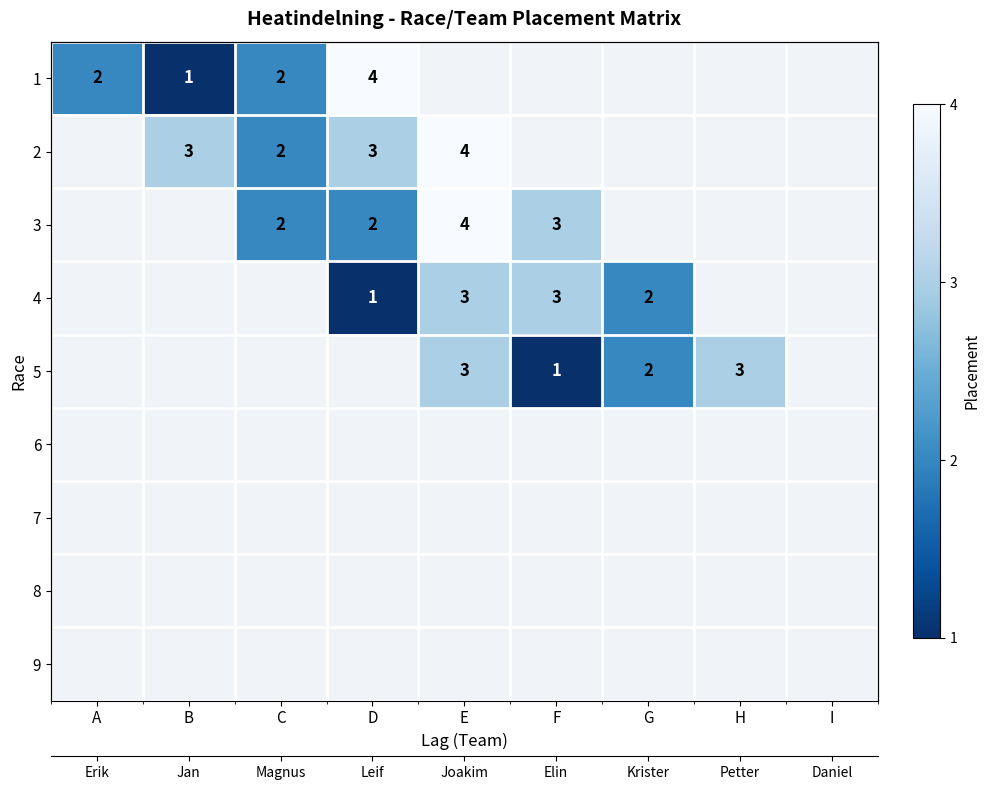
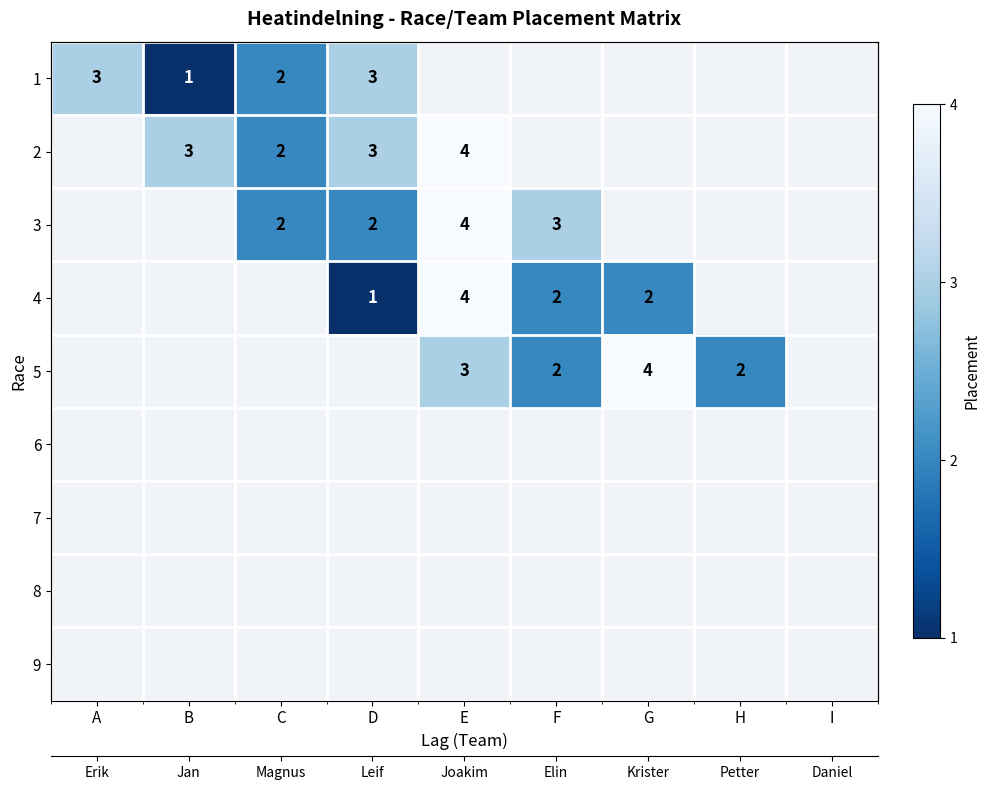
  {
    "1": {
-     "A": 2,
+     "A": 3,
      "B": 1,
      "C": 2,
-     "D": 4
+     "D": 3
    },
    "2": {
      "B": 3,
      "C": 2,
      "D": 3,
      "E": 4
    },
    "3": {
      "C": 2,
      "D": 2,
      "E": 4,
      "F": 3
    },
    "4": {
      "D": 1,
-     "E": 3,
-     "F": 3,
+     "E": 4,
+     "F": 2,
      "G": 2
    },
    "5": {
      "E": 3,
-     "F": 1,
-     "G": 2,
-     "H": 3
+     "F": 2,
+     "G": 4,
+     "H": 2
    }
  }
